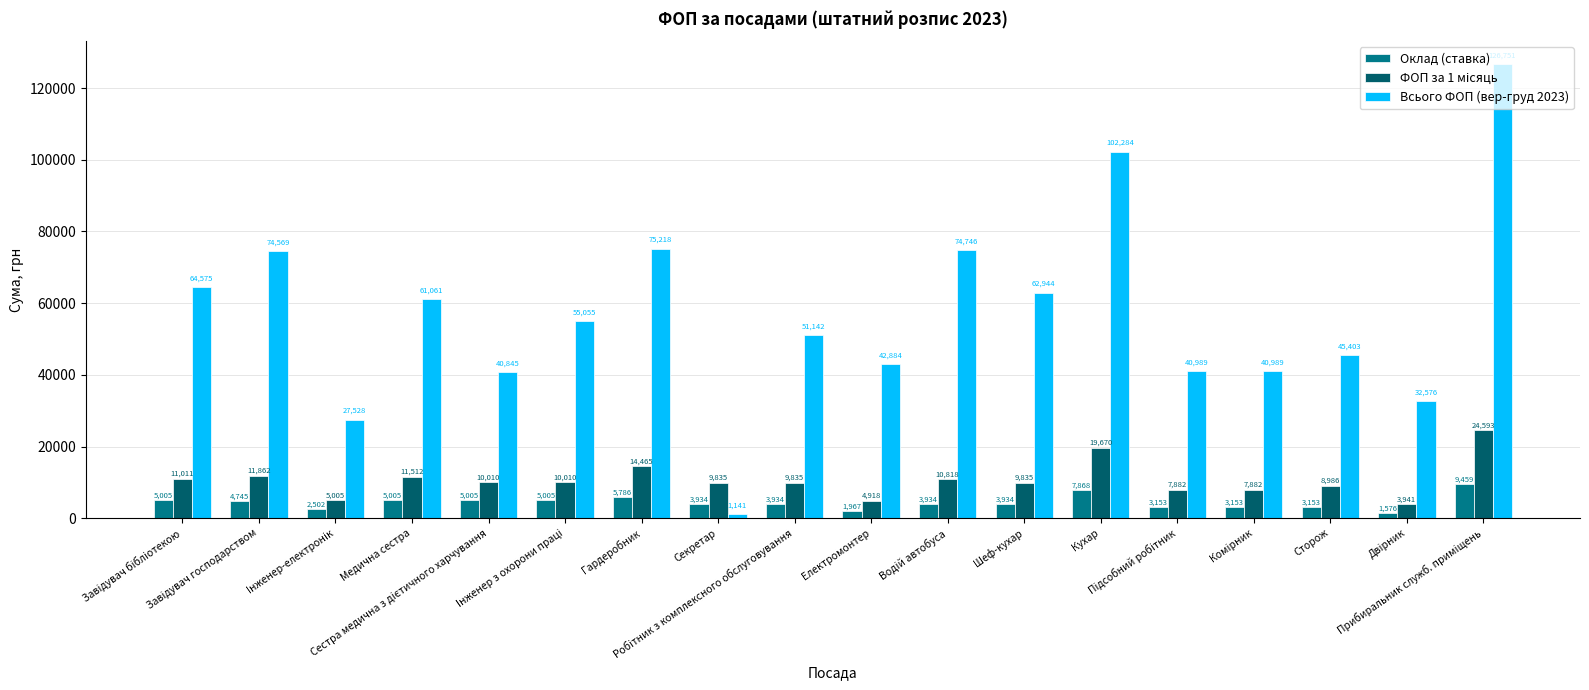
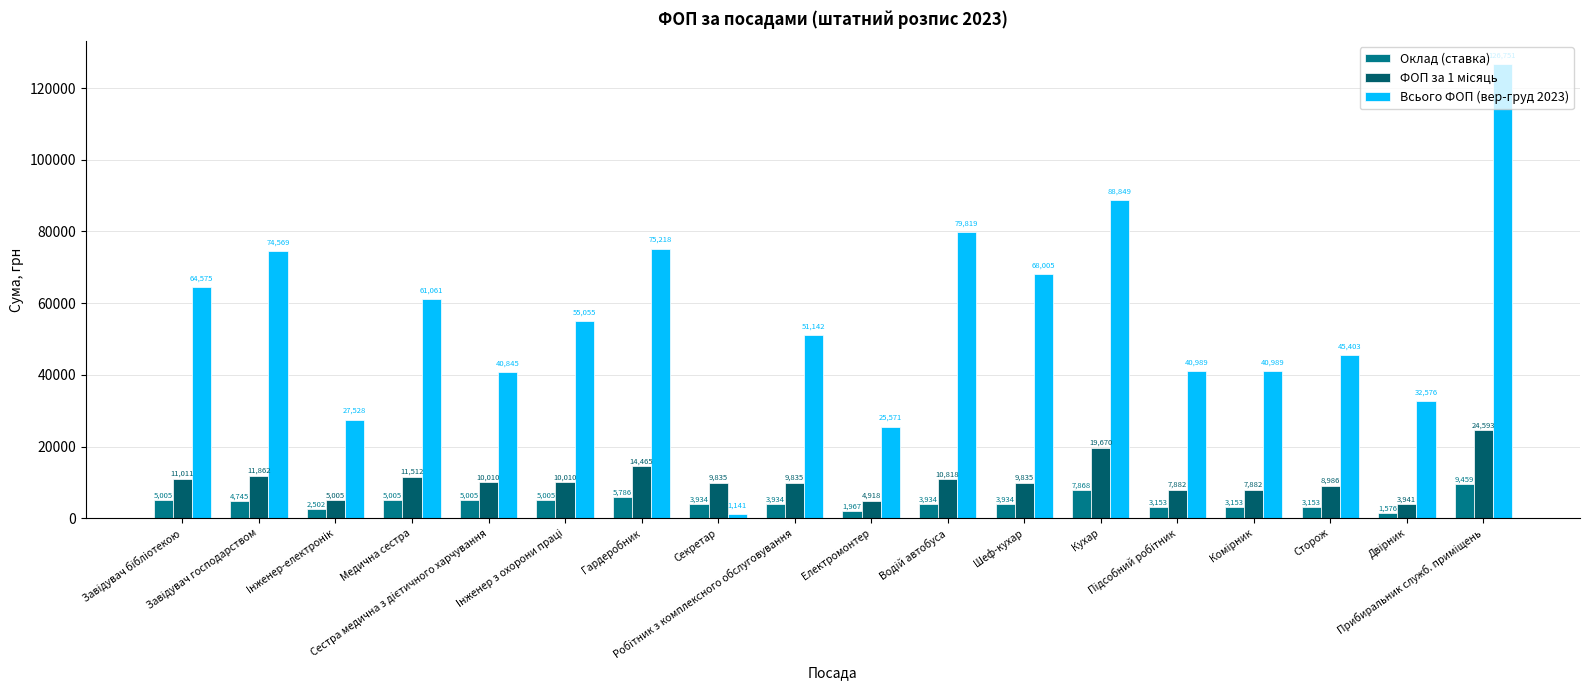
  {
    "Всього ФОП (вер-груд 2023)": {
      "Завідувач бібліотекою": "64,575",
      "Завідувач господарством": "74,569",
      "Інженер-електронік": "27,528",
      "Медична сестра": "61,061",
      "Сестра медична з дієтичного харчування": "40,845",
      "Інженер з охорони праці": "55,055",
      "Гардеробник": "75,218",
      "Секретар": "1,141",
      "Робітник з комплексного обслуговування": "51,142",
-     "Електромонтер": "42,884",
-     "Водій автобуса": "74,746",
-     "Шеф-кухар": "62,944",
-     "Кухар": "102,284",
+     "Електромонтер": "25,571",
+     "Водій автобуса": "79,819",
+     "Шеф-кухар": "68,005",
+     "Кухар": "88,849",
      "Підсобний робітник": "40,989",
      "Комірник": "40,989",
      "Сторож": "45,403",
      "Двірник": "32,576"
    }
  }
